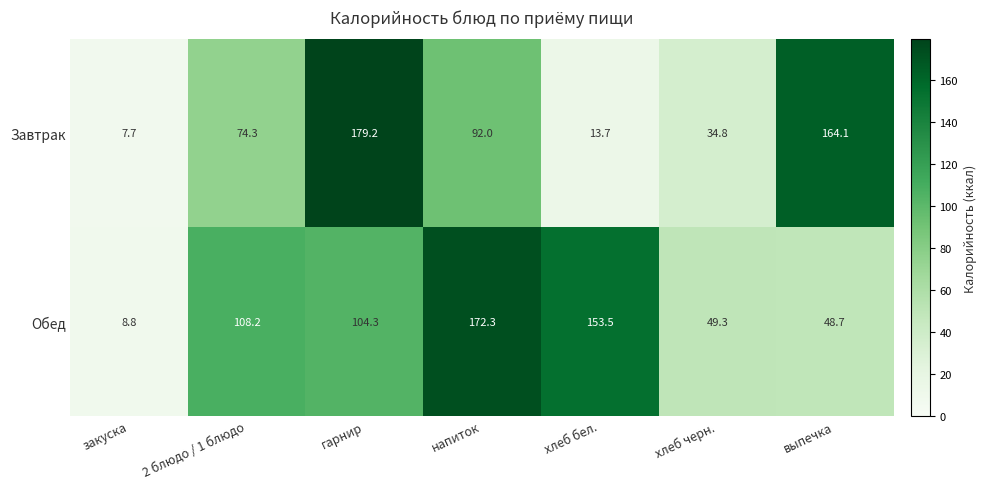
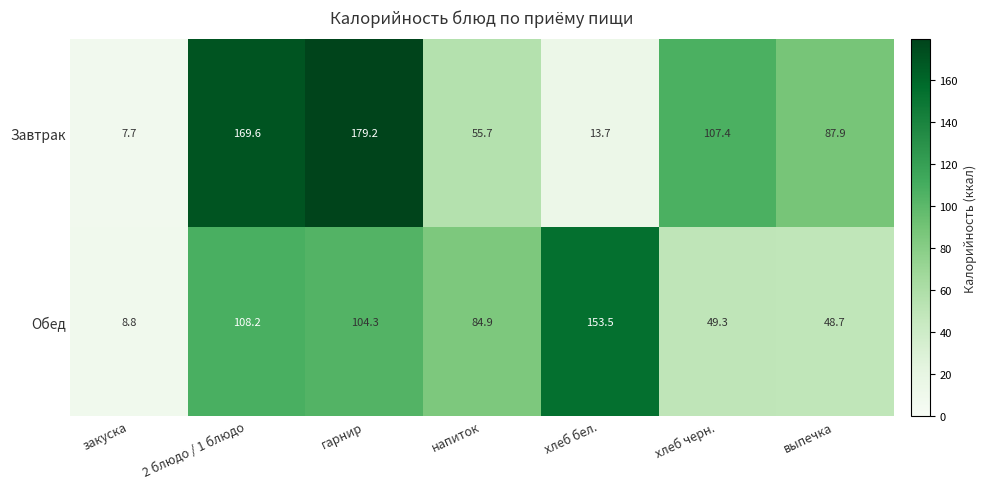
  {
    "Завтрак": {
      "закуска": 7.7,
-     "2 блюдо / 1 блюдо": 74.3,
+     "2 блюдо / 1 блюдо": 169.6,
      "гарнир": 179.2,
-     "напиток": 92.0,
+     "напиток": 55.7,
      "хлеб бел.": 13.7,
-     "хлеб черн.": 34.8,
-     "выпечка": 164.1
+     "хлеб черн.": 107.4,
+     "выпечка": 87.9
    },
    "Обед": {
      "закуска": 8.8,
      "2 блюдо / 1 блюдо": 108.2,
      "гарнир": 104.3,
-     "напиток": 172.3,
+     "напиток": 84.9,
      "хлеб бел.": 153.5,
      "хлеб черн.": 49.3,
      "выпечка": 48.7
    }
  }
